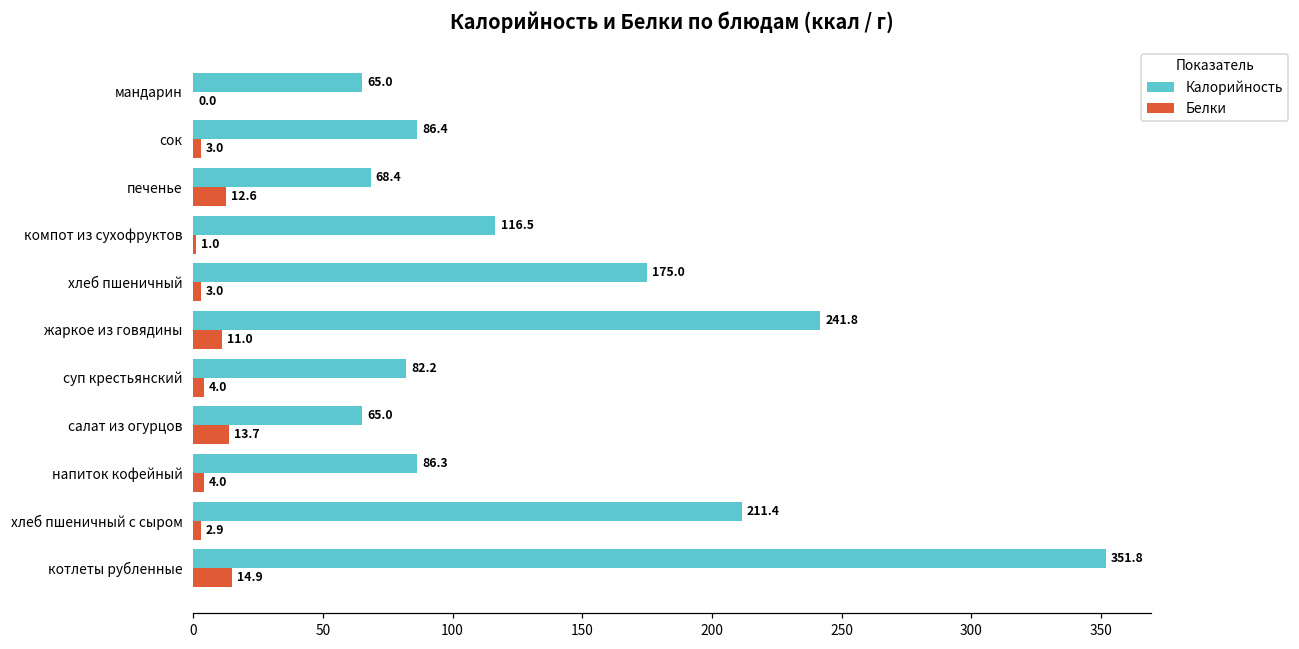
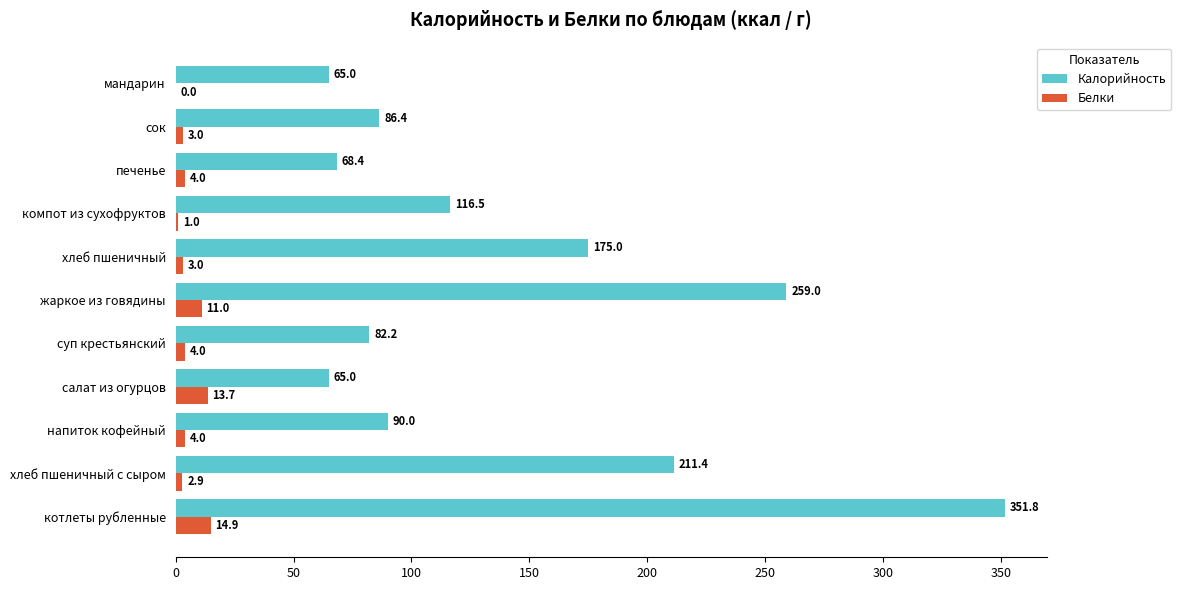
  {
    "Калорийность": {
      "мандарин": 65.0,
      "сок": 86.4,
      "печенье": 68.4,
      "компот из сухофруктов": 116.5,
      "хлеб пшеничный": 175.0,
-     "жаркое из говядины": 241.8,
+     "жаркое из говядины": 259.0,
      "суп крестьянский": 82.2,
      "салат из огурцов": 65.0,
-     "напиток кофейный": 86.3,
+     "напиток кофейный": 90.0,
      "хлеб пшеничный с сыром": 211.4,
      "котлеты рубленные": 351.8
    },
    "Белки": {
      "мандарин": 0.0,
      "сок": 3.0,
-     "печенье": 12.6,
+     "печенье": 4.0,
      "компот из сухофруктов": 1.0,
      "хлеб пшеничный": 3.0,
      "жаркое из говядины": 11.0,
      "суп крестьянский": 4.0,
      "салат из огурцов": 13.7,
      "напиток кофейный": 4.0,
      "хлеб пшеничный с сыром": 2.9,
      "котлеты рубленные": 14.9
    }
  }
